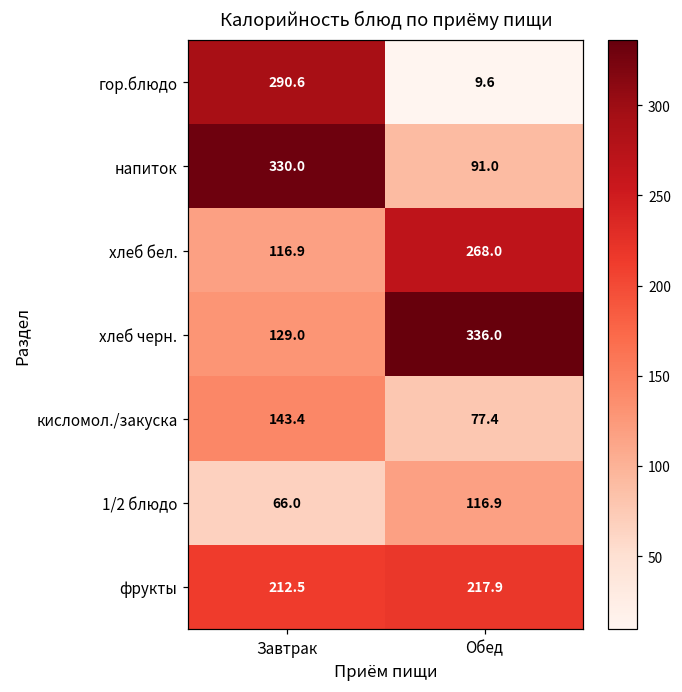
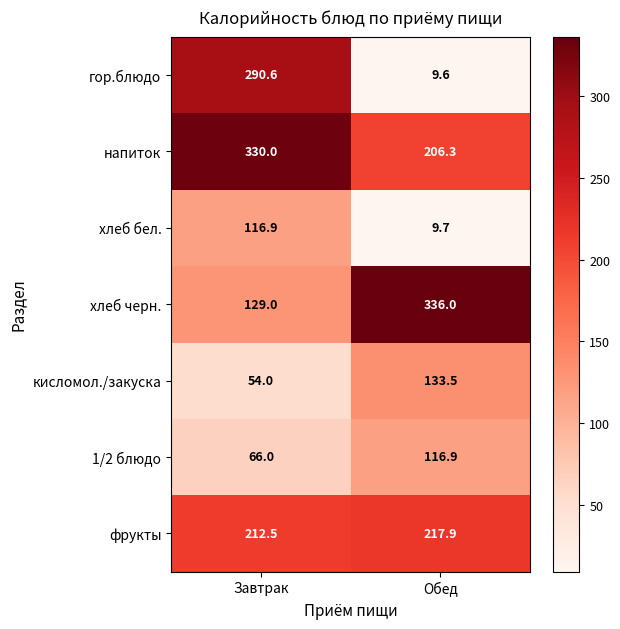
  {
    "гор.блюдо": {
      "Завтрак": 290.6,
      "Обед": 9.6
    },
    "напиток": {
      "Завтрак": 330.0,
-     "Обед": 91.0
+     "Обед": 206.3
    },
    "хлеб бел.": {
      "Завтрак": 116.9,
-     "Обед": 268.0
+     "Обед": 9.7
    },
    "хлеб черн.": {
      "Завтрак": 129.0,
      "Обед": 336.0
    },
    "кисломол./закуска": {
-     "Завтрак": 143.4,
-     "Обед": 77.4
+     "Завтрак": 54.0,
+     "Обед": 133.5
    },
    "1/2 блюдо": {
      "Завтрак": 66.0,
      "Обед": 116.9
    },
    "фрукты": {
      "Завтрак": 212.5,
      "Обед": 217.9
    }
  }
